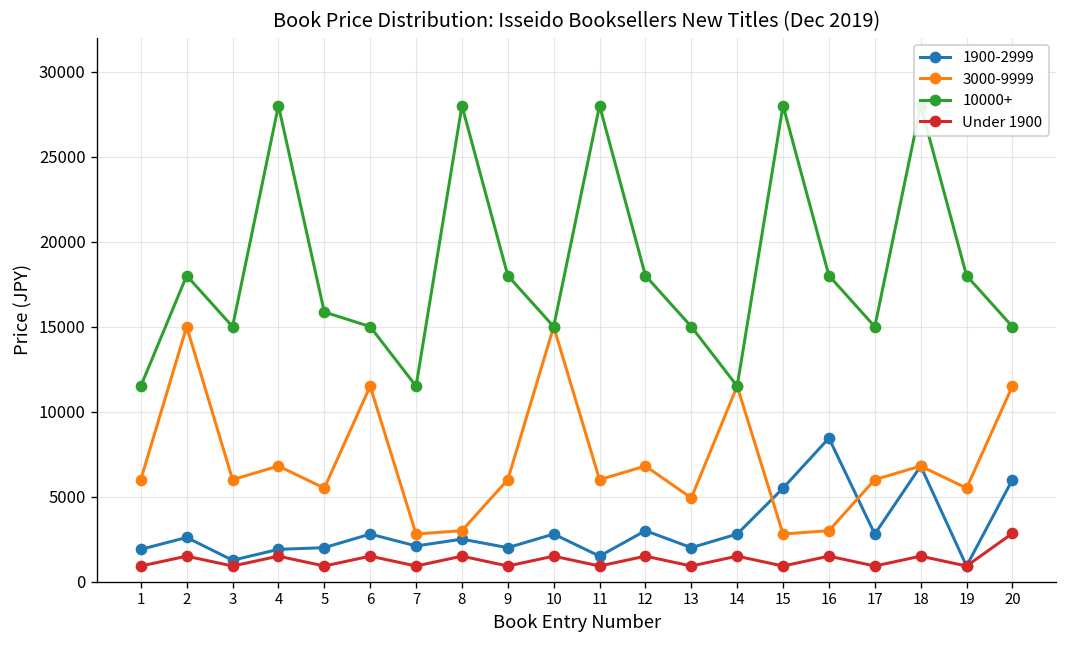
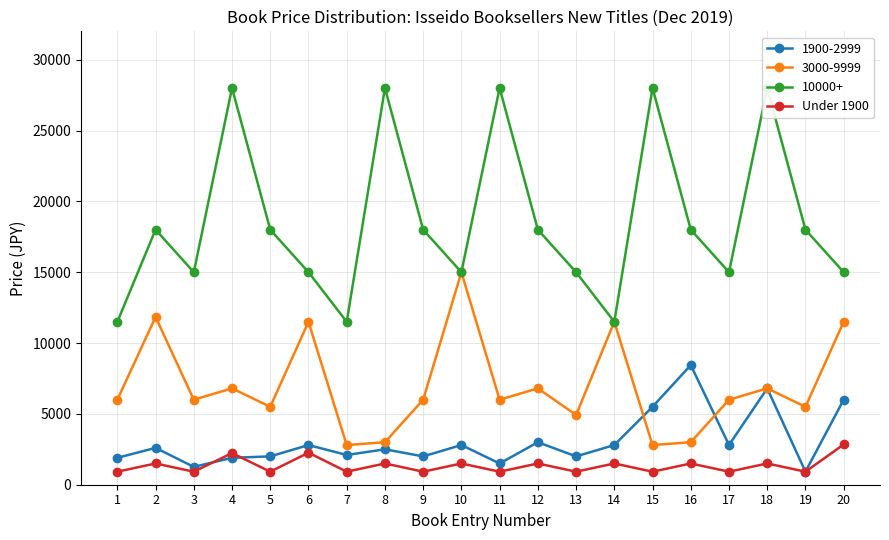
  {
    "1900-2999": {
      "1": 1900,
      "2": 2600,
      "3": 1300,
      "4": 1900,
      "5": 2000,
      "6": 2800,
      "7": 2100,
      "8": 2500,
      "9": 2000,
      "10": 2800,
      "11": 1500,
      "12": 3000,
      "13": 2000,
      "14": 2800,
      "15": 5500,
      "16": 8400,
      "17": 2800,
      "20": 6000
    },
    "3000-9999": {
      "1": 6000,
-     "2": 15000,
+     "2": 11800,
      "3": 6000,
      "4": 6800,
      "5": 5500,
      "6": 11500,
      "7": 2800,
      "8": 3000,
      "9": 6000,
      "11": 6000,
      "12": 6800,
      "13": 4900,
      "15": 2800,
      "16": 3000,
      "17": 6000,
      "19": 5500,
      "20": 11500
    },
    "10000+": {
      "1": 11500,
      "2": 18000,
      "3": 15000,
      "4": 28000,
-     "5": 15900,
+     "5": 18000,
      "6": 15000,
      "7": 11500,
      "8": 28000,
      "9": 18000,
      "11": 28000,
      "12": 18000,
      "13": 15000,
      "15": 28000,
      "16": 18000,
      "17": 15000,
      "19": 18000,
      "20": 15000
    },
    "Under 1900": {
      "1": 900,
      "2": 1500,
      "3": 900,
-     "4": 1500,
+     "4": 2200,
      "5": 900,
-     "6": 1500,
+     "6": 2300,
      "7": 900,
      "8": 1500,
      "9": 900,
      "10": 1500,
      "11": 900,
      "12": 1500,
      "13": 900,
      "14": 1500,
      "15": 900,
      "16": 1500,
      "17": 900,
      "18": 1500,
      "20": 2800
    }
  }
